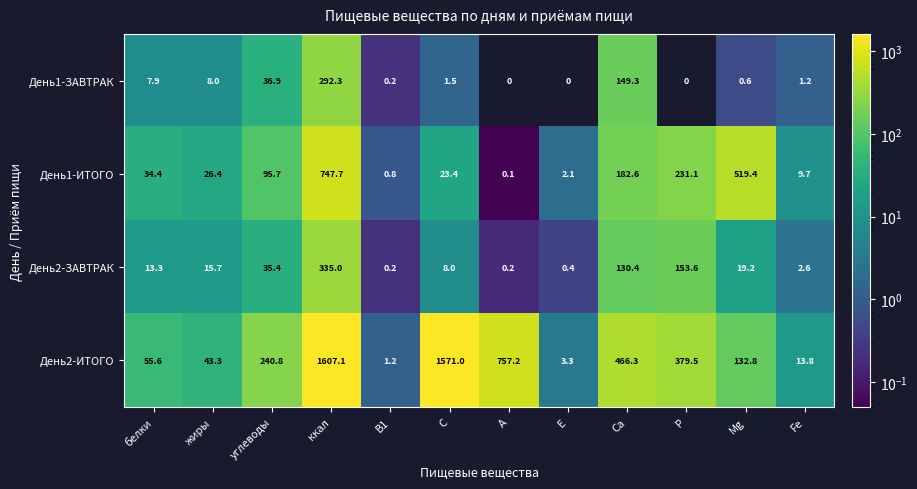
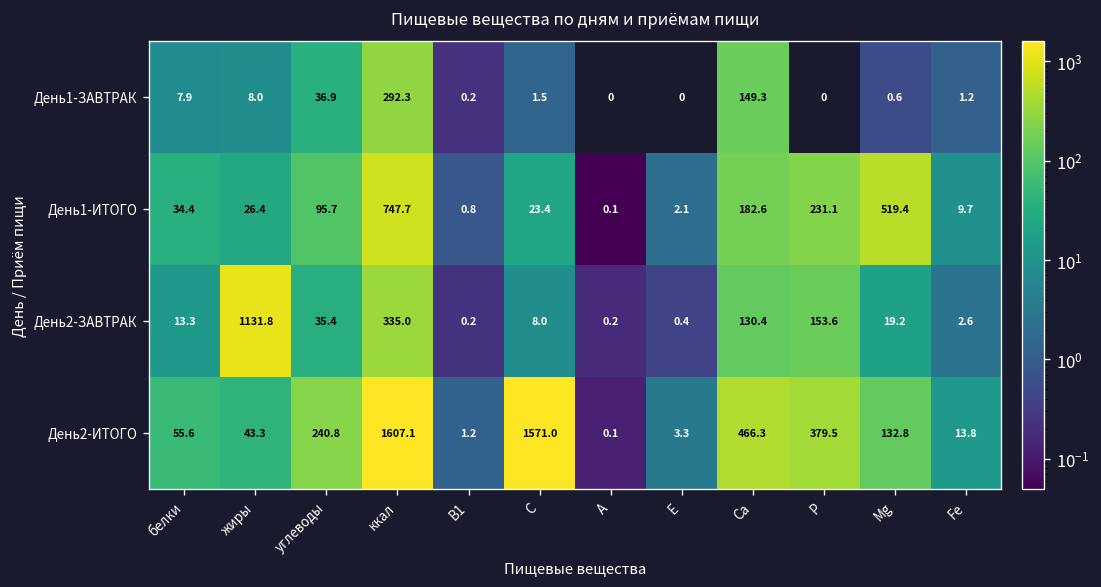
  {
    "День1-ЗАВТРАК": {
      "белки": 7.9,
      "жиры": 8.0,
      "углеводы": 36.9,
      "ккал": 292.3,
      "B1": 0.2,
      "C": 1.5,
      "Ca": 149.3,
      "Mg": 0.6,
      "Fe": 1.2
    },
    "День1-ИТОГО": {
      "белки": 34.4,
      "жиры": 26.4,
      "углеводы": 95.7,
      "ккал": 747.7,
      "B1": 0.8,
      "C": 23.4,
      "A": 0.1,
      "E": 2.1,
      "Ca": 182.6,
      "P": 231.1,
      "Mg": 519.4,
      "Fe": 9.7
    },
    "День2-ЗАВТРАК": {
      "белки": 13.3,
-     "жиры": 15.7,
+     "жиры": 1131.8,
      "углеводы": 35.4,
      "ккал": 335.0,
      "B1": 0.2,
      "C": 8.0,
      "A": 0.2,
      "E": 0.4,
      "Ca": 130.4,
      "P": 153.6,
      "Mg": 19.2,
      "Fe": 2.6
    },
    "День2-ИТОГО": {
      "белки": 55.6,
      "жиры": 43.3,
      "углеводы": 240.8,
      "ккал": 1607.1,
      "B1": 1.2,
      "C": 1571.0,
-     "A": 757.2,
+     "A": 0.1,
      "E": 3.3,
      "Ca": 466.3,
      "P": 379.5,
      "Mg": 132.8,
      "Fe": 13.8
    }
  }
